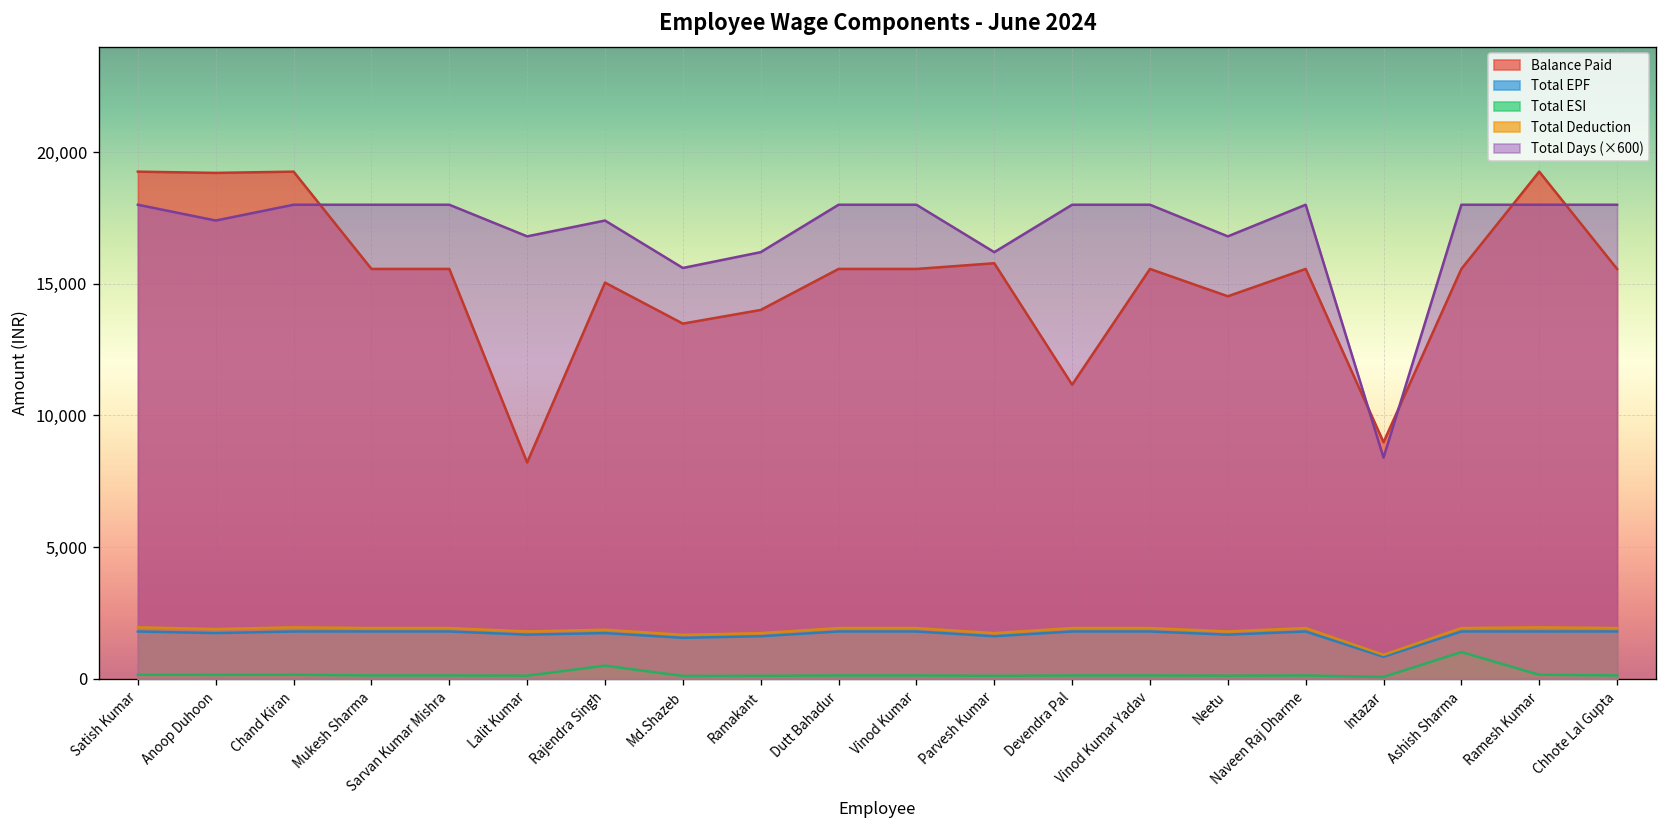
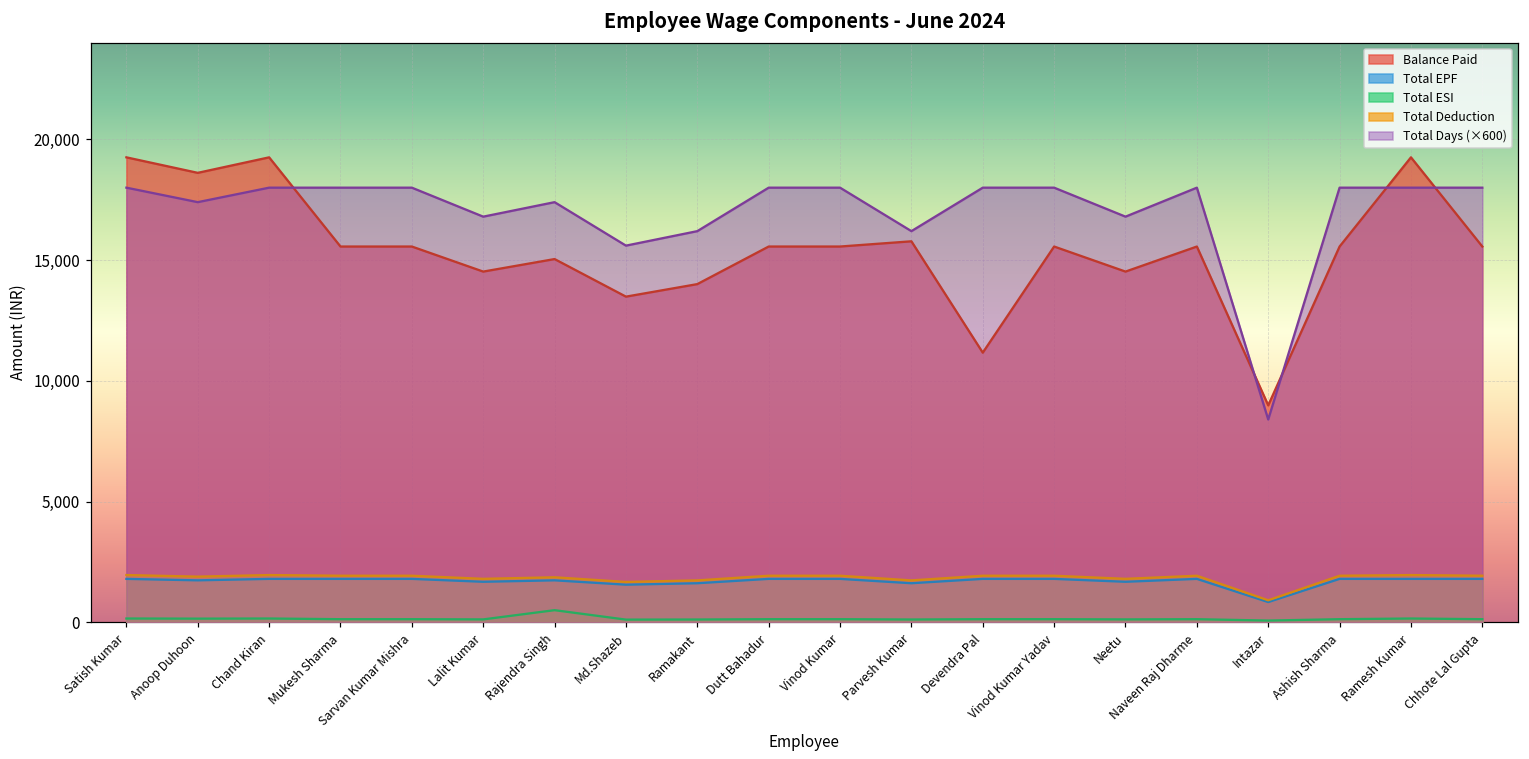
  {
    "Balance Paid": {
      "Satish Kumar": "19,300",
-     "Anoop Duhoon": "19,200",
+     "Anoop Duhoon": "18,600",
      "Chand Kiran": "19,300",
      "Mukesh Sharma": "15,600",
      "Sarvan Kumar Mishra": "15,600",
-     "Lalit Kumar": "8,200",
+     "Lalit Kumar": "14,500",
      "Rajendra Singh": "15,000",
      "Md.Shazeb": "13,500",
      "Ramakant": "14,000",
      "Dutt Bahadur": "15,600",
      "Vinod Kumar": "15,600",
      "Parvesh Kumar": "15,800",
      "Devendra Pal": "11,200",
      "Vinod Kumar Yadav": "15,600",
      "Neetu": "14,500",
      "Naveen Raj Dharme": "15,600",
      "Intazar": "9,000",
      "Ashish Sharma": "15,600",
      "Ramesh Kumar": "19,300",
      "Chhote Lal Gupta": "15,600"
    },
    "Total EPF": {
      "Satish Kumar": "1,800",
      "Anoop Duhoon": "1,700",
      "Chand Kiran": "1,800",
      "Mukesh Sharma": "1,800",
      "Sarvan Kumar Mishra": "1,800",
      "Lalit Kumar": "1,700",
      "Rajendra Singh": "1,700",
      "Ramakant": "1,600",
      "Dutt Bahadur": "1,800",
      "Vinod Kumar": "1,800",
      "Parvesh Kumar": "1,600",
      "Devendra Pal": "1,800",
      "Vinod Kumar Yadav": "1,800",
      "Neetu": "1,700",
      "Naveen Raj Dharme": "1,800",
      "Ashish Sharma": "1,800",
      "Ramesh Kumar": "1,800",
      "Chhote Lal Gupta": "1,800"
    },
    "Total ESI": {
      "Satish Kumar": "200",
      "Anoop Duhoon": "200",
      "Chand Kiran": "200",
      "Mukesh Sharma": "100",
      "Sarvan Kumar Mishra": "100",
      "Lalit Kumar": "100",
      "Rajendra Singh": "500",
      "Md.Shazeb": "100",
      "Ramakant": "100",
      "Dutt Bahadur": "100",
      "Vinod Kumar": "100",
      "Parvesh Kumar": "100",
      "Devendra Pal": "100",
      "Vinod Kumar Yadav": "100",
      "Neetu": "100",
      "Naveen Raj Dharme": "100",
      "Intazar": "100",
-     "Ashish Sharma": "1,000",
+     "Ashish Sharma": "100",
      "Ramesh Kumar": "200",
      "Chhote Lal Gupta": "100"
    },
    "Total Deduction": {
      "Satish Kumar": "2,000",
      "Anoop Duhoon": "1,900",
      "Chand Kiran": "2,000",
      "Mukesh Sharma": "1,900",
      "Sarvan Kumar Mishra": "1,900",
      "Lalit Kumar": "1,800",
      "Rajendra Singh": "1,900",
      "Ramakant": "1,700",
      "Dutt Bahadur": "1,900",
      "Vinod Kumar": "1,900",
      "Parvesh Kumar": "1,700",
      "Devendra Pal": "1,900",
      "Vinod Kumar Yadav": "1,900",
      "Neetu": "1,800",
      "Naveen Raj Dharme": "1,900",
      "Ashish Sharma": "1,900",
      "Ramesh Kumar": "2,000",
      "Chhote Lal Gupta": "1,900"
    },
    "Total Days (×600)": {
      "Satish Kumar": "18,000",
      "Anoop Duhoon": "17,400",
      "Chand Kiran": "18,000",
      "Mukesh Sharma": "18,000",
      "Sarvan Kumar Mishra": "18,000",
      "Lalit Kumar": "16,800",
      "Rajendra Singh": "17,400",
      "Md.Shazeb": "15,600",
      "Ramakant": "16,200",
      "Dutt Bahadur": "18,000",
      "Vinod Kumar": "18,000",
      "Parvesh Kumar": "16,200",
      "Devendra Pal": "18,000",
      "Vinod Kumar Yadav": "18,000",
      "Neetu": "16,800",
      "Naveen Raj Dharme": "18,000",
      "Intazar": "8,400",
      "Ashish Sharma": "18,000",
      "Ramesh Kumar": "18,000",
      "Chhote Lal Gupta": "18,000"
    }
  }
